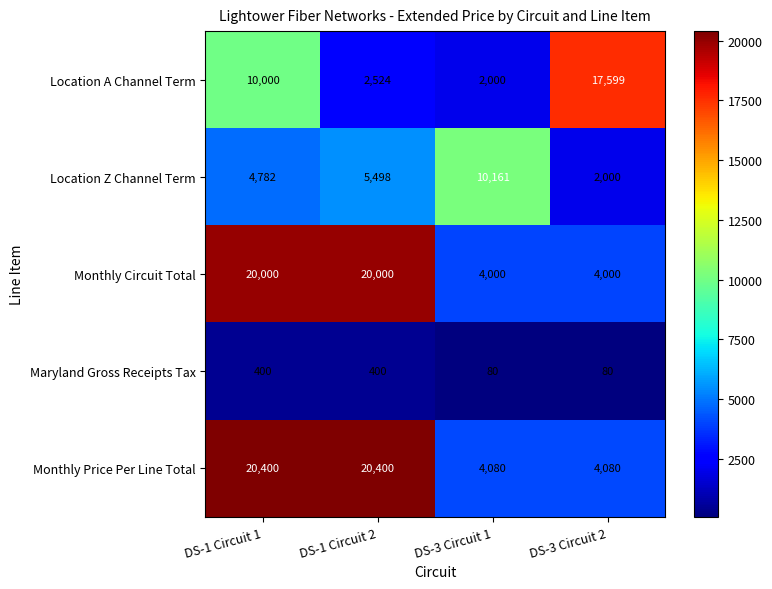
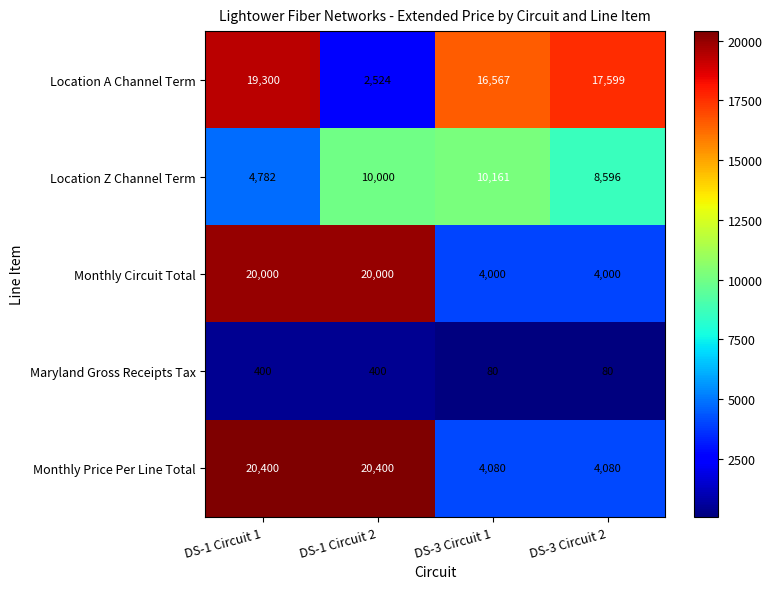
  {
    "Location A Channel Term": {
-     "DS-1 Circuit 1": "10,000",
+     "DS-1 Circuit 1": "19,300",
      "DS-1 Circuit 2": "2,524",
-     "DS-3 Circuit 1": "2,000",
+     "DS-3 Circuit 1": "16,567",
      "DS-3 Circuit 2": "17,599"
    },
    "Location Z Channel Term": {
      "DS-1 Circuit 1": "4,782",
-     "DS-1 Circuit 2": "5,498",
+     "DS-1 Circuit 2": "10,000",
      "DS-3 Circuit 1": "10,161",
-     "DS-3 Circuit 2": "2,000"
+     "DS-3 Circuit 2": "8,596"
    },
    "Monthly Circuit Total": {
      "DS-1 Circuit 1": "20,000",
      "DS-1 Circuit 2": "20,000",
      "DS-3 Circuit 1": "4,000",
      "DS-3 Circuit 2": "4,000"
    },
    "Maryland Gross Receipts Tax": {
      "DS-1 Circuit 1": "400",
      "DS-1 Circuit 2": "400",
      "DS-3 Circuit 1": "80",
      "DS-3 Circuit 2": "80"
    },
    "Monthly Price Per Line Total": {
      "DS-1 Circuit 1": "20,400",
      "DS-1 Circuit 2": "20,400",
      "DS-3 Circuit 1": "4,080",
      "DS-3 Circuit 2": "4,080"
    }
  }
